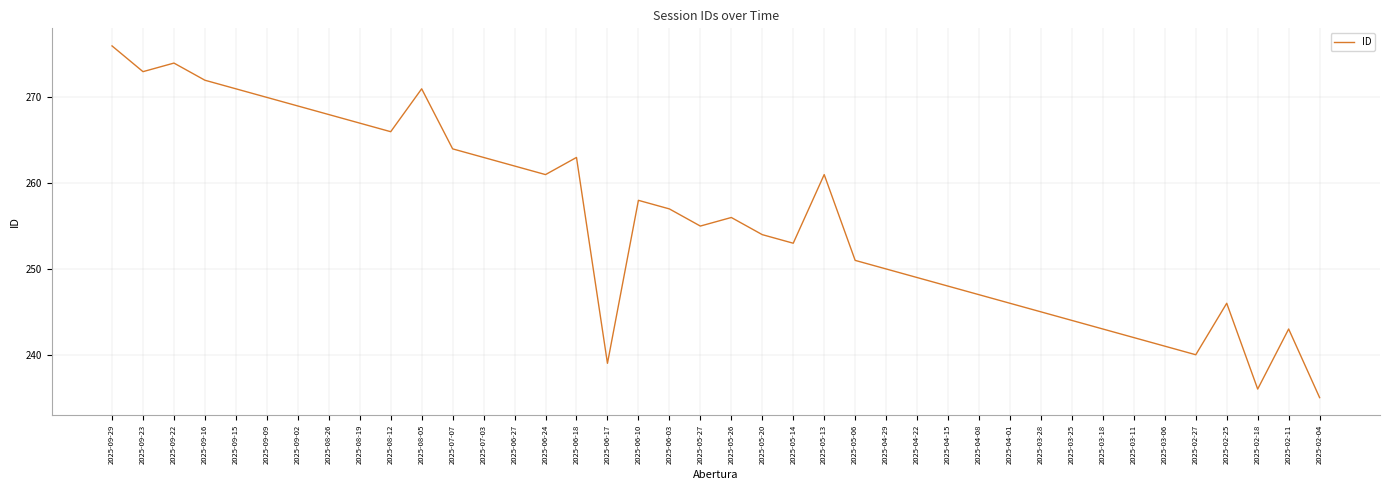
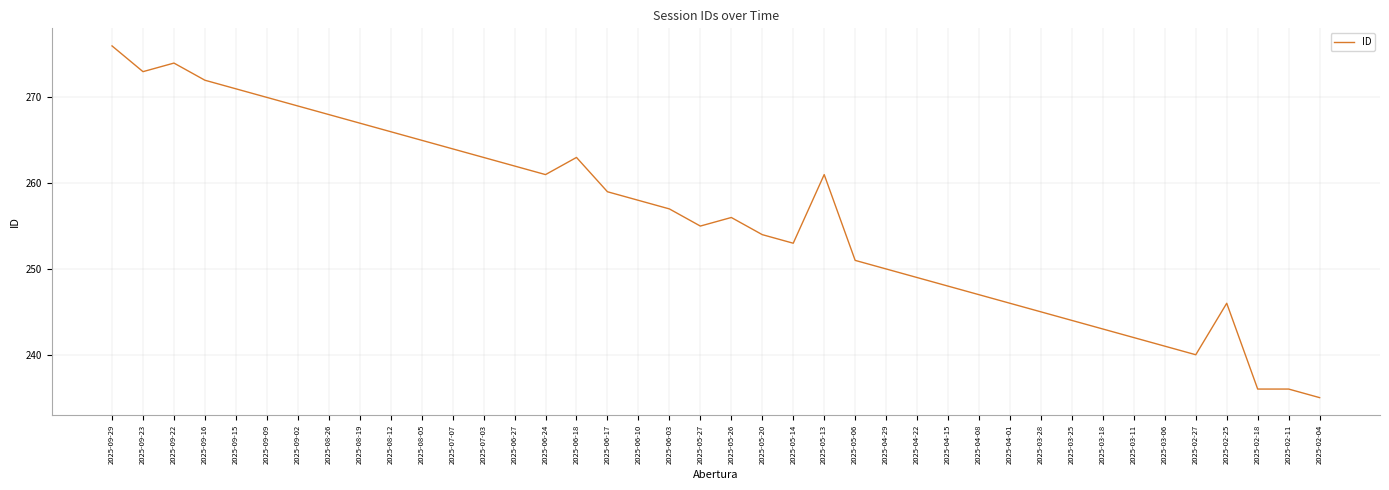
  {
    "2025-09-29": 276,
    "2025-09-23": 273,
    "2025-09-22": 274,
    "2025-09-16": 272,
    "2025-09-15": 271,
    "2025-09-09": 270,
    "2025-09-02": 269,
    "2025-08-26": 268,
    "2025-08-19": 267,
    "2025-08-12": 266,
-   "2025-08-05": 271,
+   "2025-08-05": 265,
    "2025-07-07": 264,
    "2025-07-03": 263,
    "2025-06-27": 262,
    "2025-06-24": 261,
    "2025-06-18": 263,
-   "2025-06-17": 239,
+   "2025-06-17": 259,
    "2025-06-10": 258,
    "2025-06-03": 257,
    "2025-05-27": 255,
    "2025-05-26": 256,
    "2025-05-20": 254,
    "2025-05-14": 253,
    "2025-05-13": 261,
    "2025-05-06": 251,
    "2025-04-29": 250,
    "2025-04-22": 249,
    "2025-04-15": 248,
    "2025-04-08": 247,
    "2025-04-01": 246,
    "2025-03-28": 245,
    "2025-03-25": 244,
    "2025-03-18": 243,
    "2025-03-11": 242,
    "2025-03-06": 241,
    "2025-02-27": 240,
    "2025-02-25": 246,
    "2025-02-18": 236,
-   "2025-02-11": 243,
+   "2025-02-11": 236,
    "2025-02-04": 235
  }
